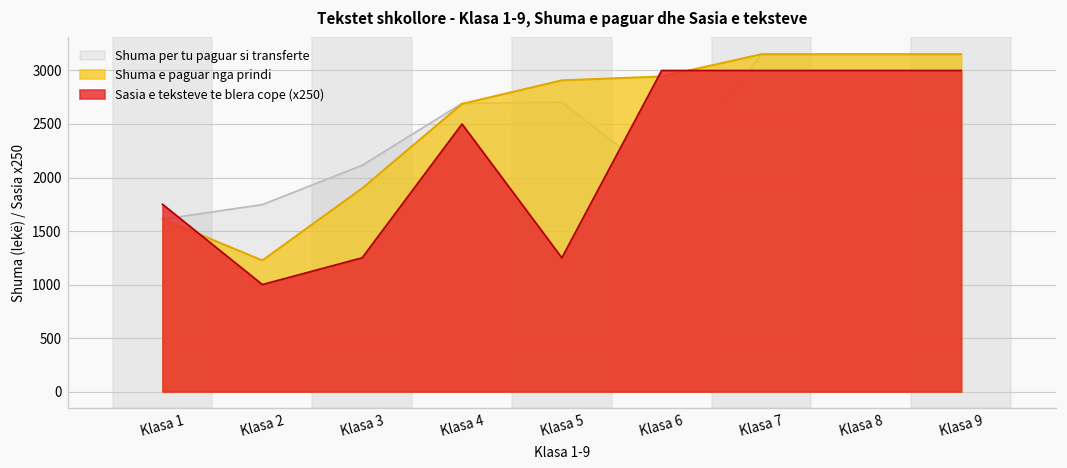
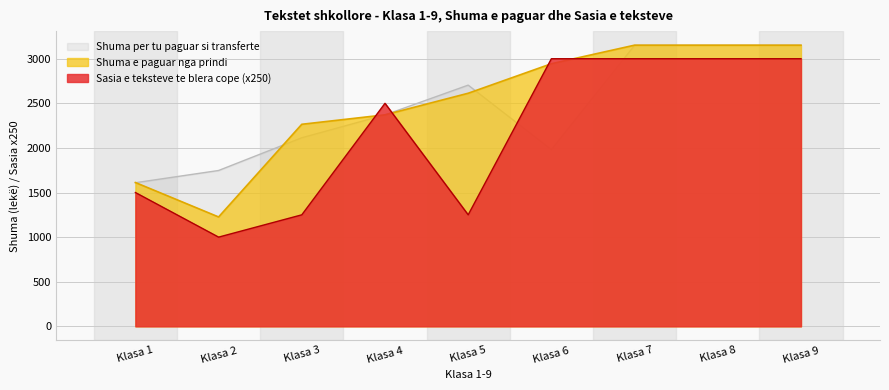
  {
    "Shuma per tu paguar si transferte": {
      "Klasa 2": 1700,
      "Klasa 3": 2100,
-     "Klasa 4": 2700,
+     "Klasa 4": 2400,
      "Klasa 5": 2700,
      "Klasa 6": 2000
    },
    "Shuma e paguar nga prindi": {
      "Klasa 2": 1200,
-     "Klasa 3": 1900,
-     "Klasa 4": 2700,
-     "Klasa 5": 2900,
+     "Klasa 3": 2300,
+     "Klasa 4": 2400,
+     "Klasa 5": 2600,
      "Klasa 6": 2900
    },
    "Sasia e teksteve te blera cope (x250)": {
-     "Klasa 1": 1800,
+     "Klasa 1": 1500,
      "Klasa 2": 1000,
      "Klasa 3": 1300,
      "Klasa 4": 2500,
      "Klasa 5": 1300,
      "Klasa 6": 3000,
      "Klasa 7": 3000,
      "Klasa 8": 3000,
      "Klasa 9": 3000
    }
  }
